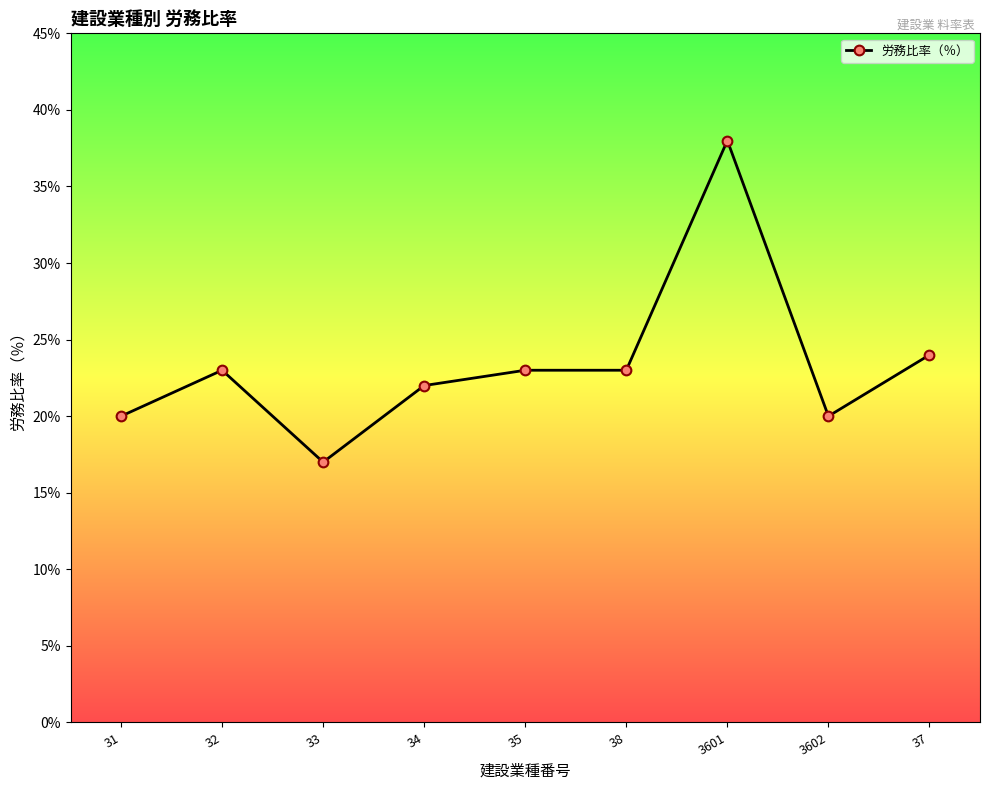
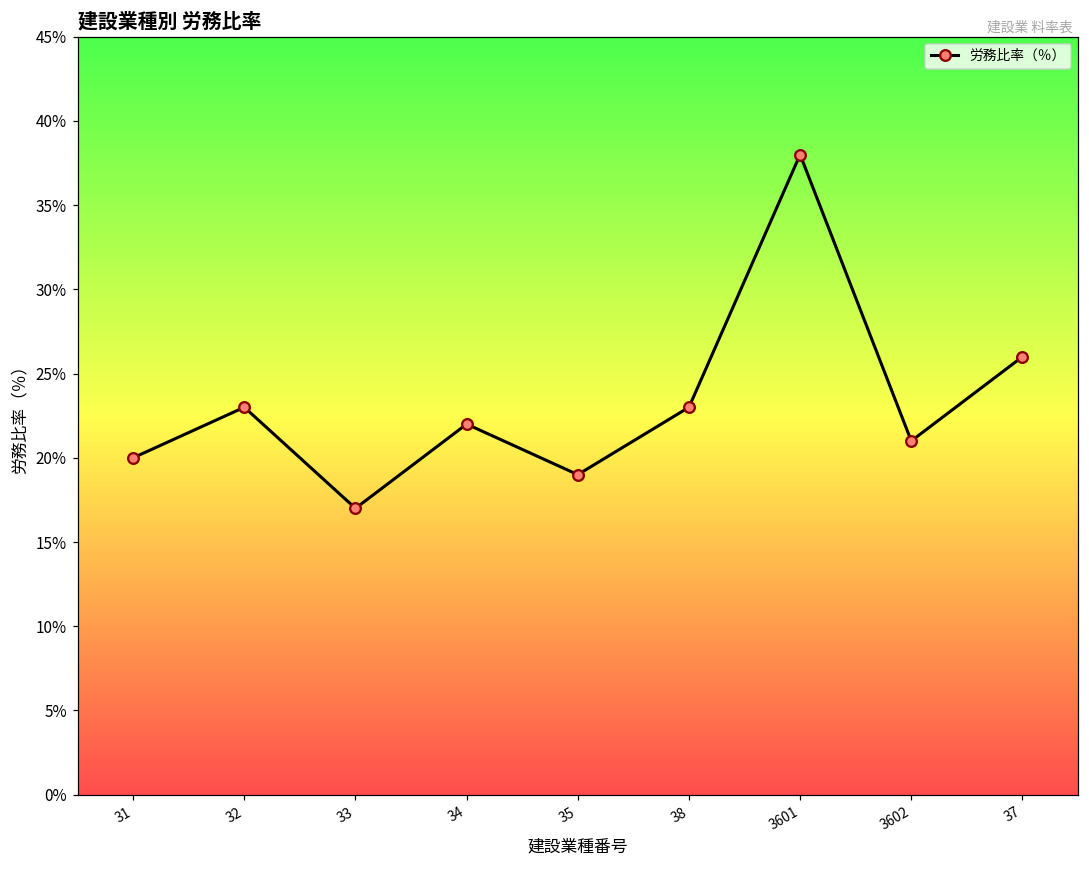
  {
    "31": "20%",
    "32": "23%",
    "33": "17%",
    "34": "22%",
-   "35": "23%",
+   "35": "19%",
    "38": "23%",
    "3601": "38%",
-   "3602": "20%",
-   "37": "24%"
+   "3602": "21%",
+   "37": "26%"
  }
